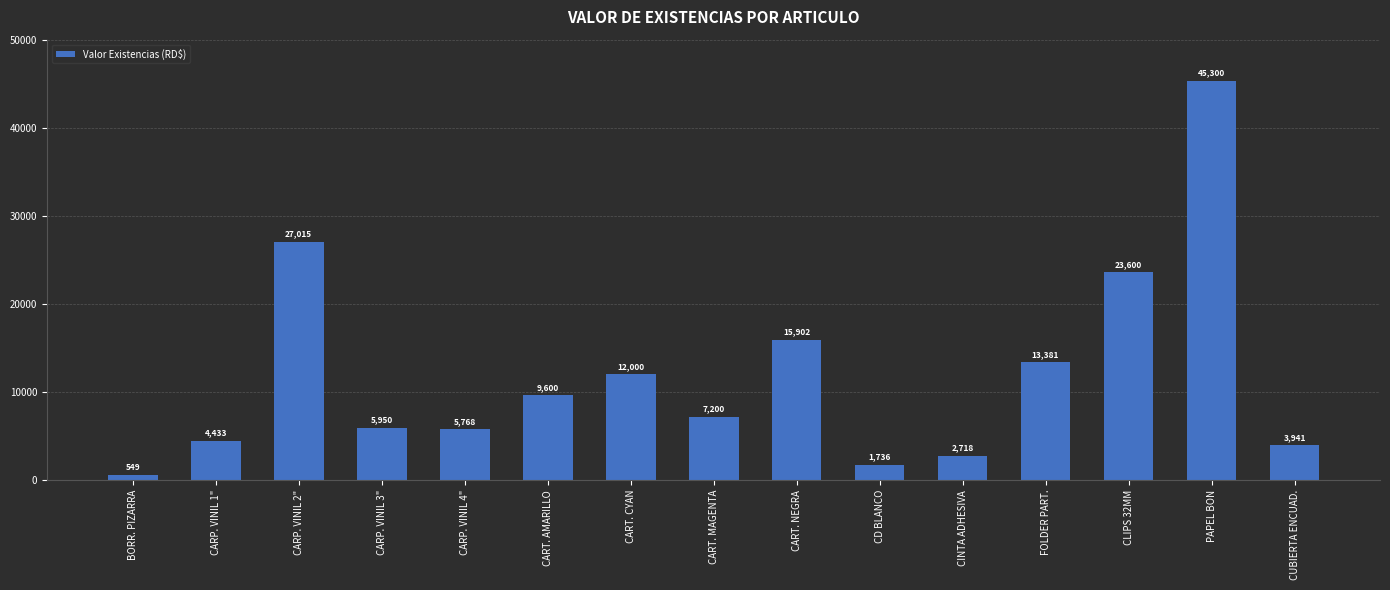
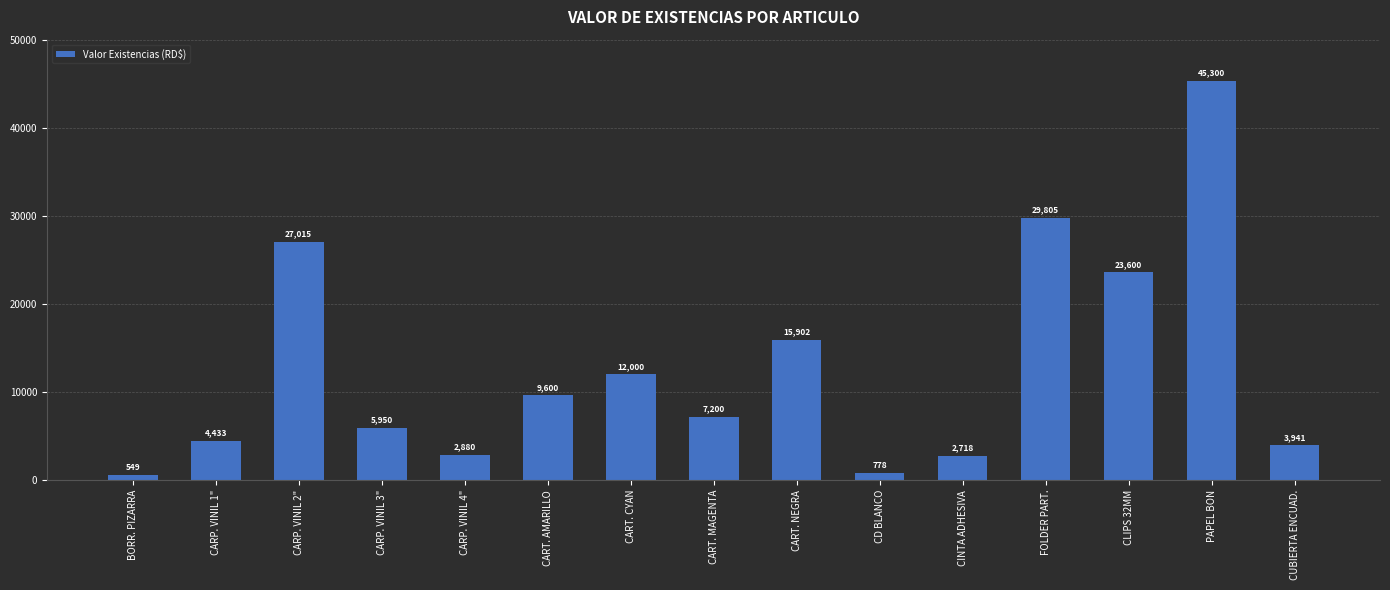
  {
    "BORR. PIZARRA": "549",
    "CARP. VINIL 3\"": "5,950",
-   "CARP. VINIL 4\"": "5,768",
+   "CARP. VINIL 4\"": "2,880",
    "CART. AMARILLO": "9,600",
    "CART. CYAN": "12,000",
    "CART. MAGENTA": "7,200",
    "CART. NEGRA": "15,902",
-   "CD BLANCO": "1,736",
-   "FOLDER PART.": "13,381",
+   "CD BLANCO": "778",
+   "FOLDER PART.": "29,805",
    "CLIPS 32MM": "23,600",
    "PAPEL BON": "45,300",
    "CUBIERTA ENCUAD.": "3,941"
  }
